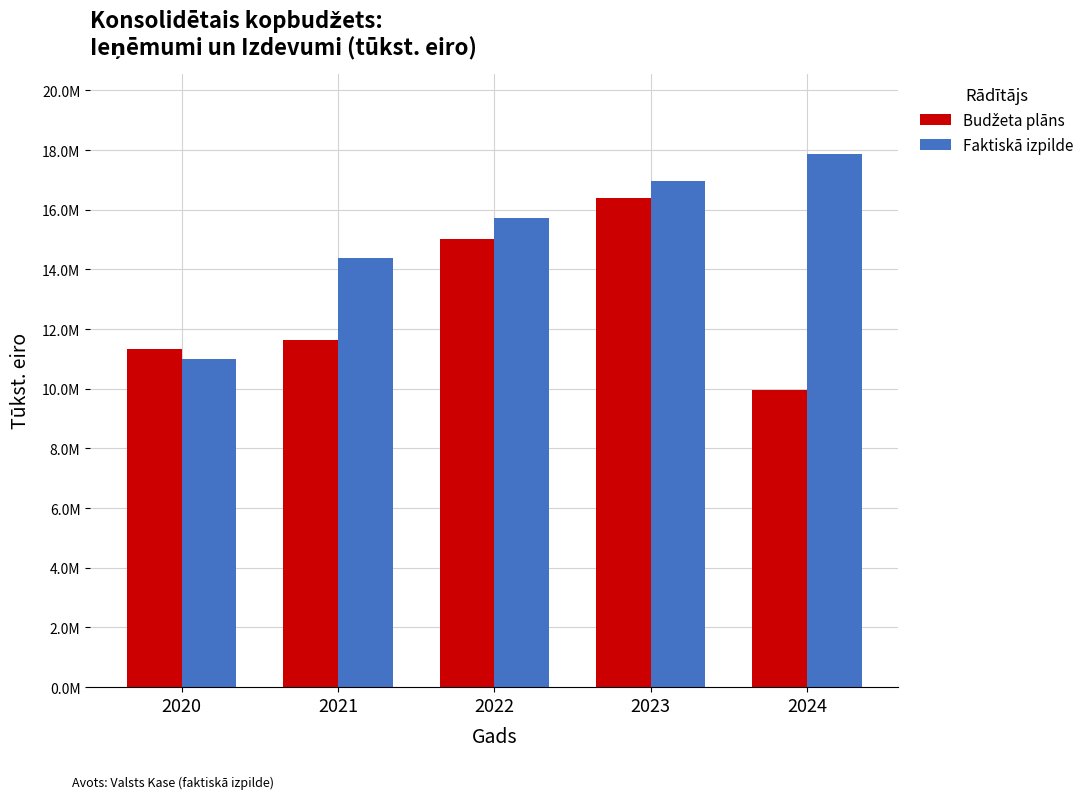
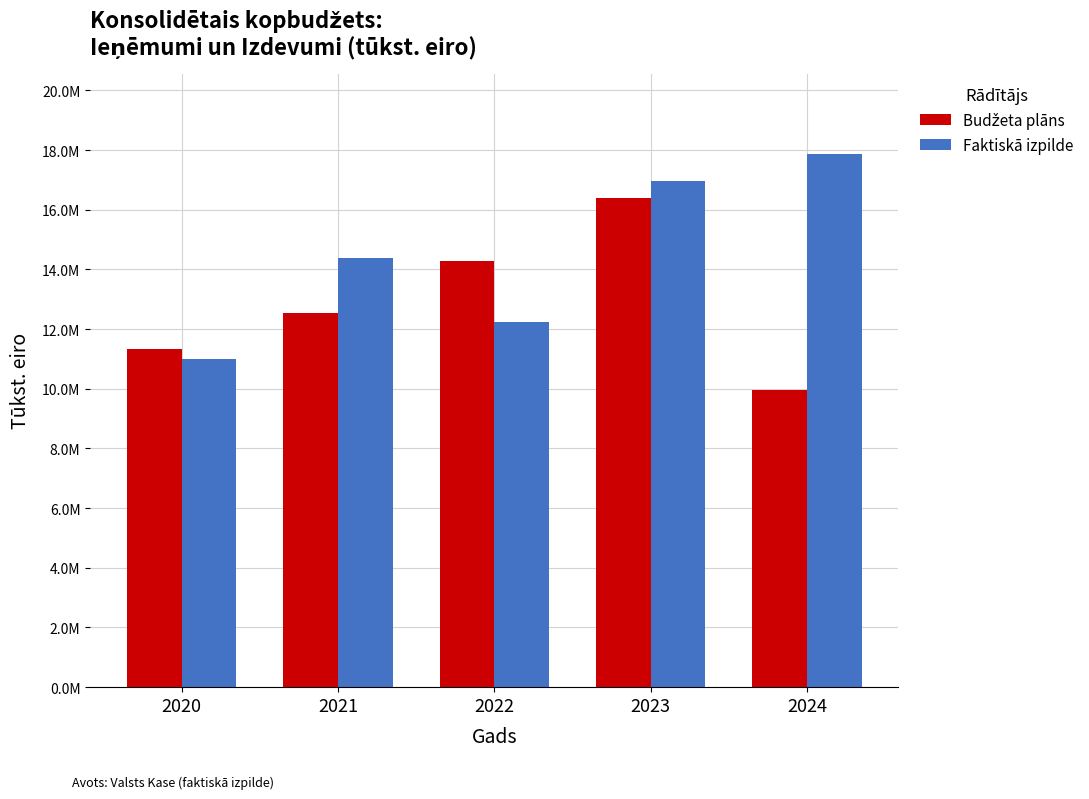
  {
    "Budžeta plāns": {
      "2020": 11300000,
-     "2021": 11600000,
-     "2022": 15000000,
+     "2021": 12500000,
+     "2022": 14300000,
      "2023": 16400000,
      "2024": 9900000
    },
    "Faktiskā izpilde": {
      "2020": 11000000,
      "2021": 14400000,
-     "2022": 15700000,
+     "2022": 12200000,
      "2023": 17000000,
      "2024": 17900000
    }
  }
